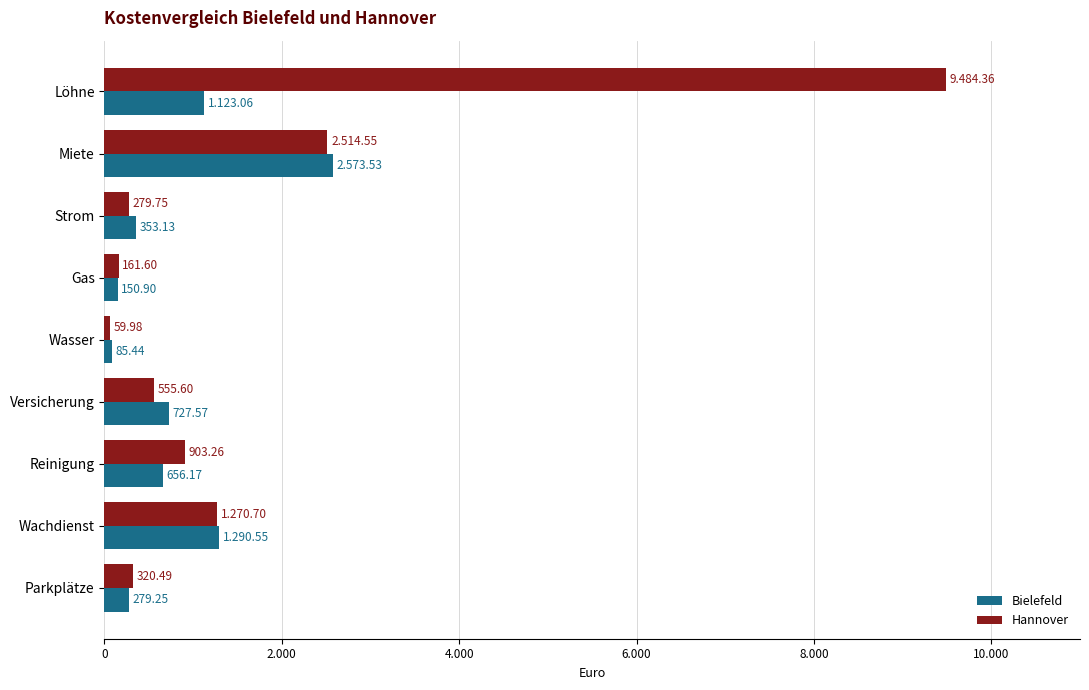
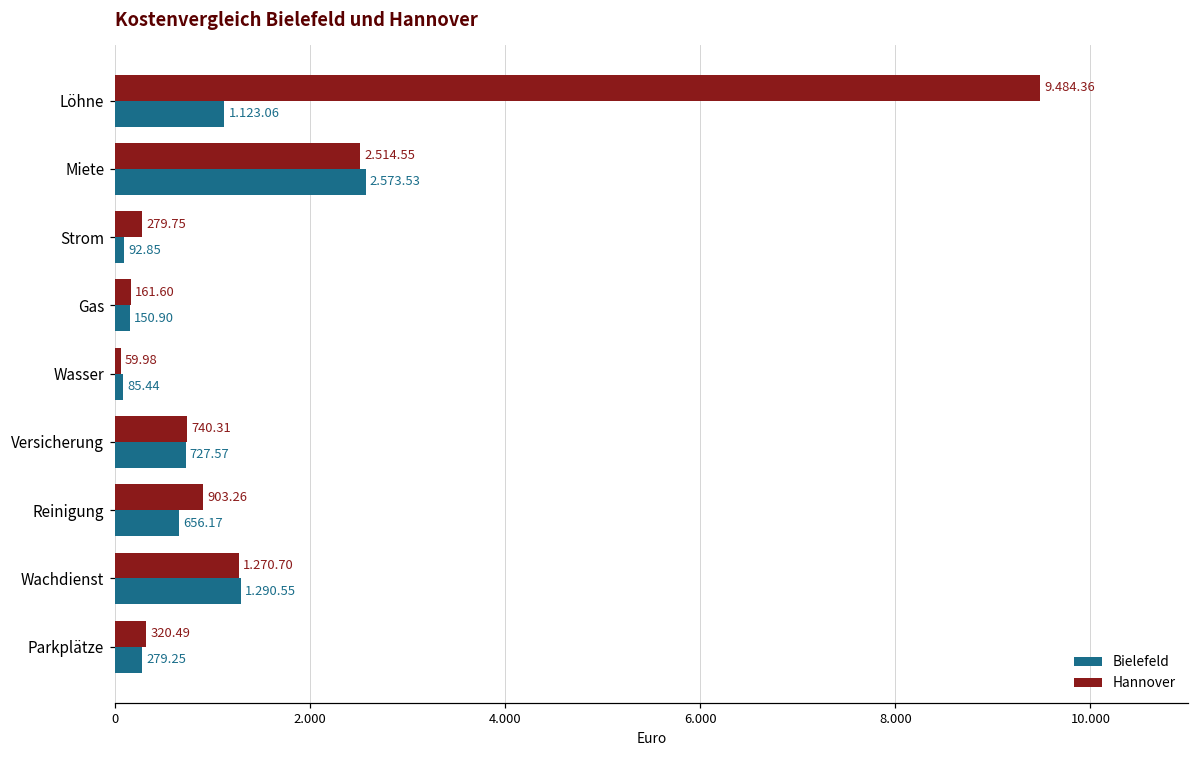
  {
    "Bielefeld": {
-     "Strom": 353.13,
+     "Strom": 92.85,
      "Gas": 150.90,
      "Wasser": 85.44,
      "Versicherung": 727.57,
      "Reinigung": 656.17,
      "Parkplätze": 279.25
    },
    "Hannover": {
      "Strom": 279.75,
      "Gas": 161.60,
      "Wasser": 59.98,
-     "Versicherung": 555.60,
+     "Versicherung": 740.31,
      "Reinigung": 903.26,
      "Parkplätze": 320.49
    }
  }
